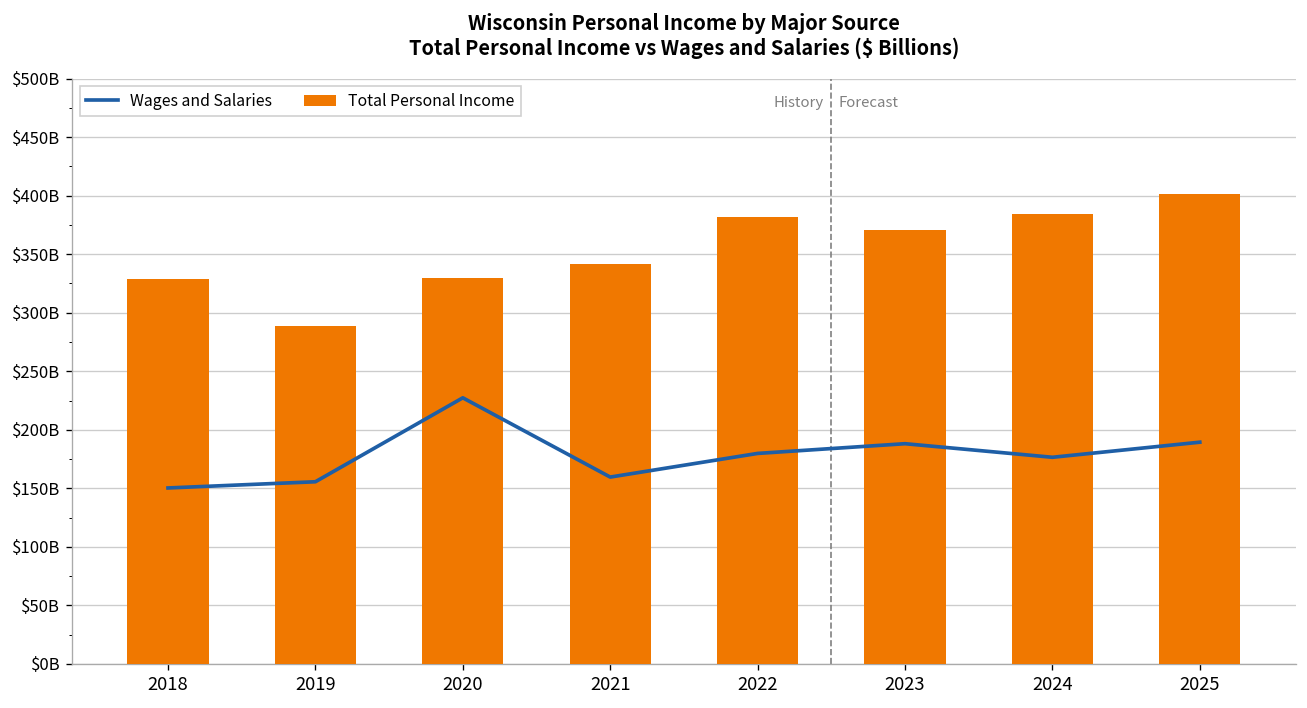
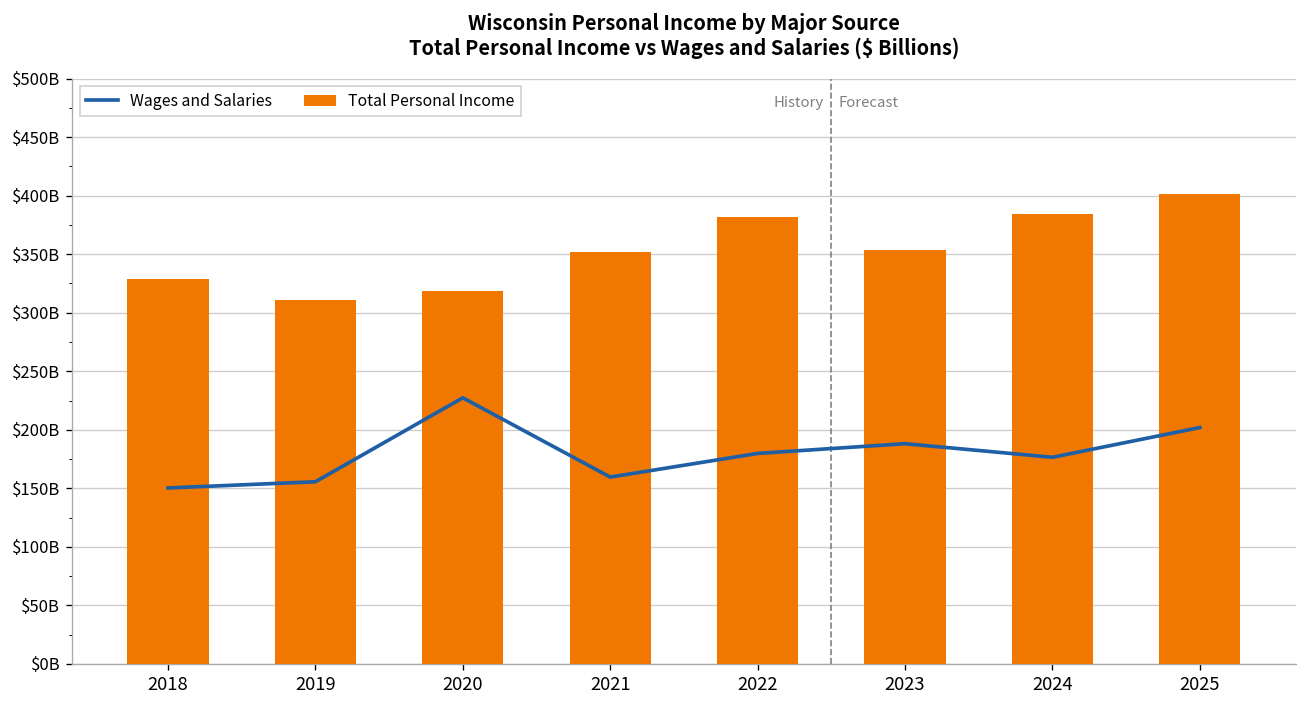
  {
    "Wages and Salaries": {
      "2018": "$150000000000",
      "2019": "$160000000000",
      "2020": "$230000000000",
      "2021": "$160000000000",
      "2022": "$180000000000",
      "2023": "$190000000000",
      "2024": "$180000000000",
-     "2025": "$190000000000"
+     "2025": "$200000000000"
    },
    "Total Personal Income": {
      "2018": "$330000000000",
-     "2019": "$290000000000",
-     "2020": "$330000000000",
-     "2021": "$340000000000",
+     "2019": "$310000000000",
+     "2020": "$320000000000",
+     "2021": "$350000000000",
      "2022": "$380000000000",
-     "2023": "$370000000000",
+     "2023": "$350000000000",
      "2024": "$380000000000",
      "2025": "$400000000000"
    }
  }
